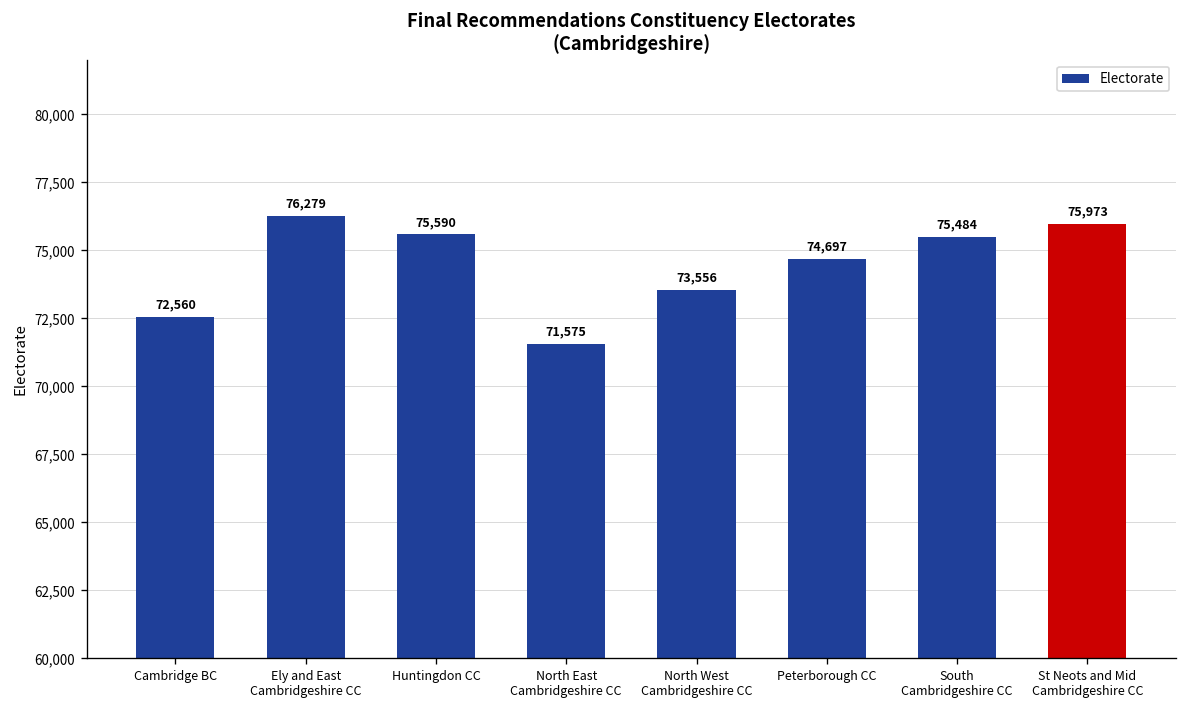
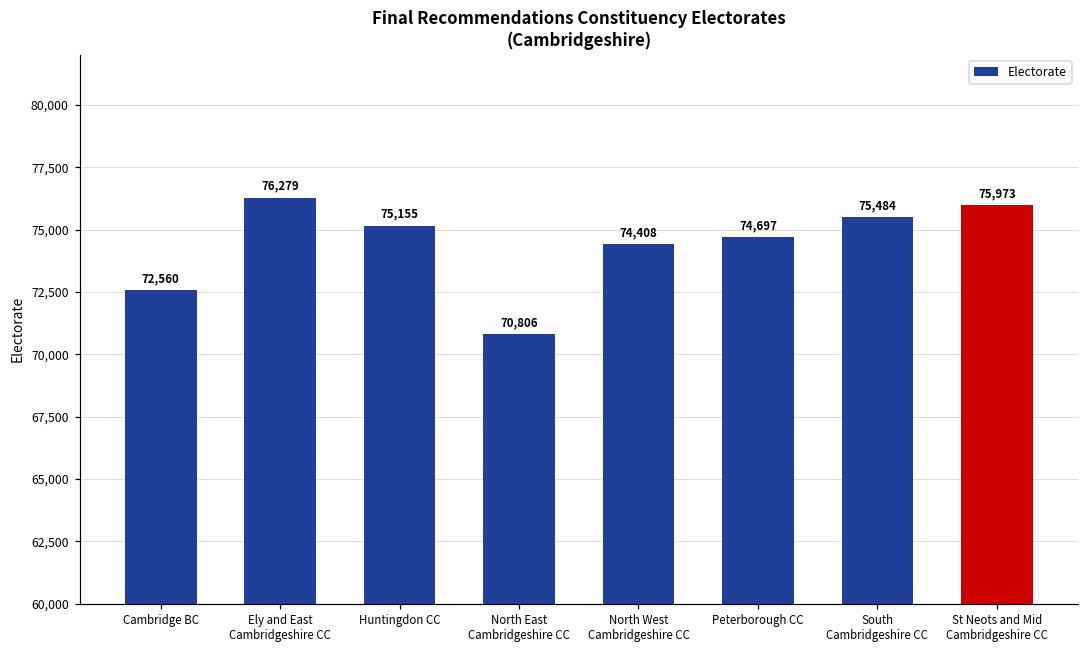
  {
    "Cambridge BC": "72,560",
    "Ely and East Cambridgeshire CC": "76,279",
-   "Huntingdon CC": "75,590",
-   "North East Cambridgeshire CC": "71,575",
-   "North West Cambridgeshire CC": "73,556",
+   "Huntingdon CC": "75,155",
+   "North East Cambridgeshire CC": "70,806",
+   "North West Cambridgeshire CC": "74,408",
    "Peterborough CC": "74,697",
    "South Cambridgeshire CC": "75,484",
    "St Neots and Mid Cambridgeshire CC": "75,973"
  }
